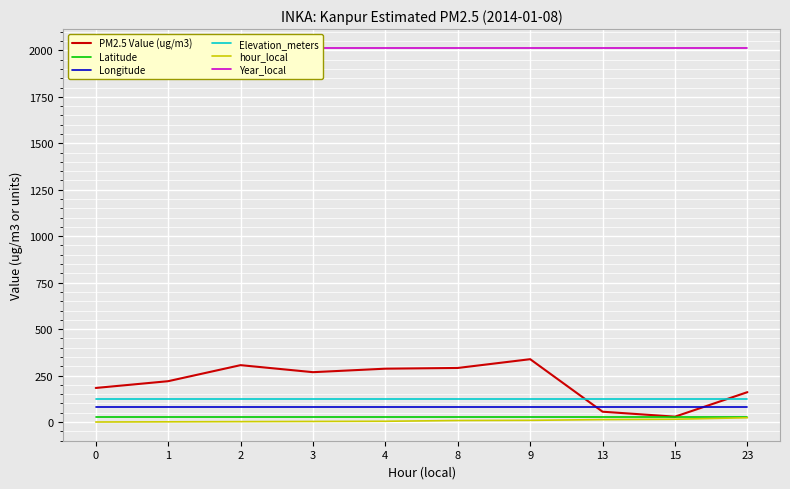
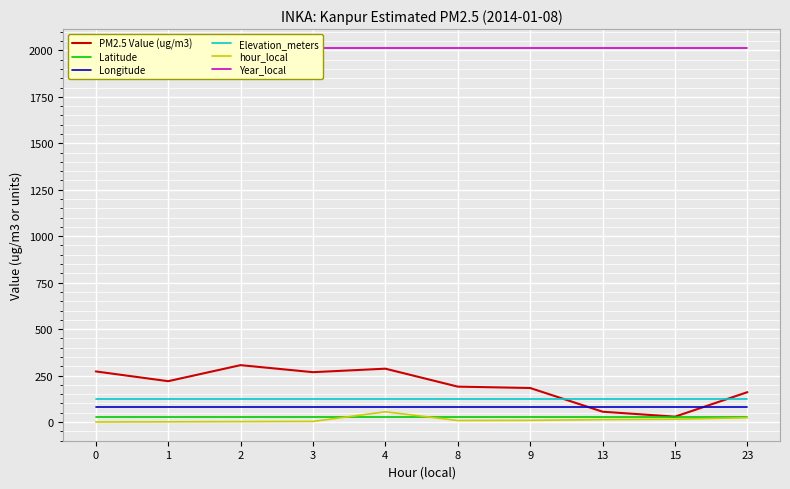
  {
    "PM2.5 Value (ug/m3)": {
-     "0": 180,
+     "0": 270,
      "1": 220,
      "2": 310,
      "3": 270,
      "4": 290,
-     "8": 290,
-     "9": 340,
+     "8": 190,
+     "9": 180,
      "13": 60,
      "23": 160
    },
    "Latitude": {
      "0": 30,
      "1": 30,
      "2": 30,
      "3": 30,
      "4": 30,
      "8": 30,
      "9": 30
    },
    "Longitude": {
      "0": 80,
      "1": 80,
      "2": 80,
      "3": 80,
      "4": 80,
      "8": 80,
      "9": 80,
      "13": 80,
      "15": 80,
      "23": 80
    },
    "Elevation_meters": {
      "0": 120,
      "1": 120,
      "2": 120,
      "3": 120,
      "4": 120,
      "8": 120,
      "9": 120,
      "13": 120,
      "15": 120,
      "23": 120
    },
    "hour_local": {
      "0": 0,
      "1": 0,
      "2": 0,
      "3": 0,
-     "4": 0,
+     "4": 60,
      "8": 10,
      "9": 10
    },
    "Year_local": {
      "4": 2010,
      "8": 2010,
      "9": 2010,
      "13": 2010,
      "15": 2010,
      "23": 2010
    }
  }
